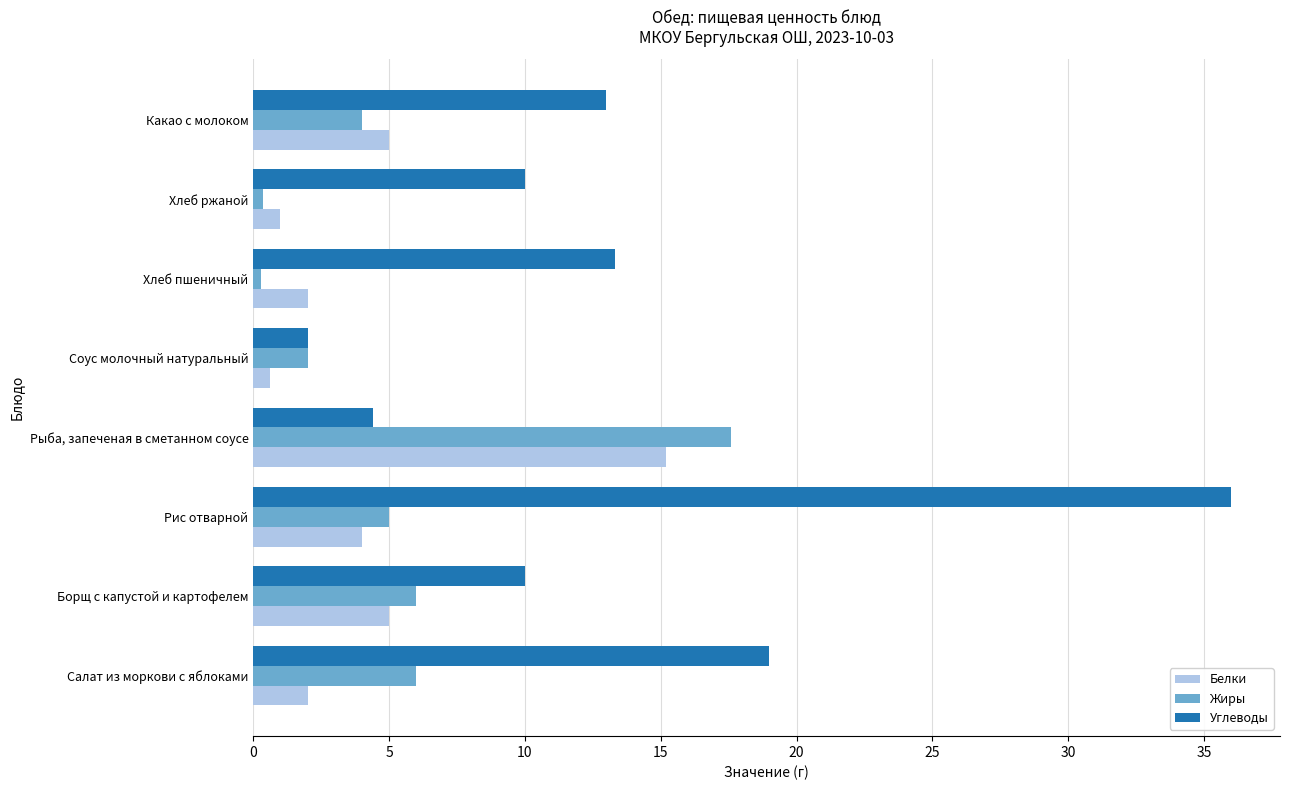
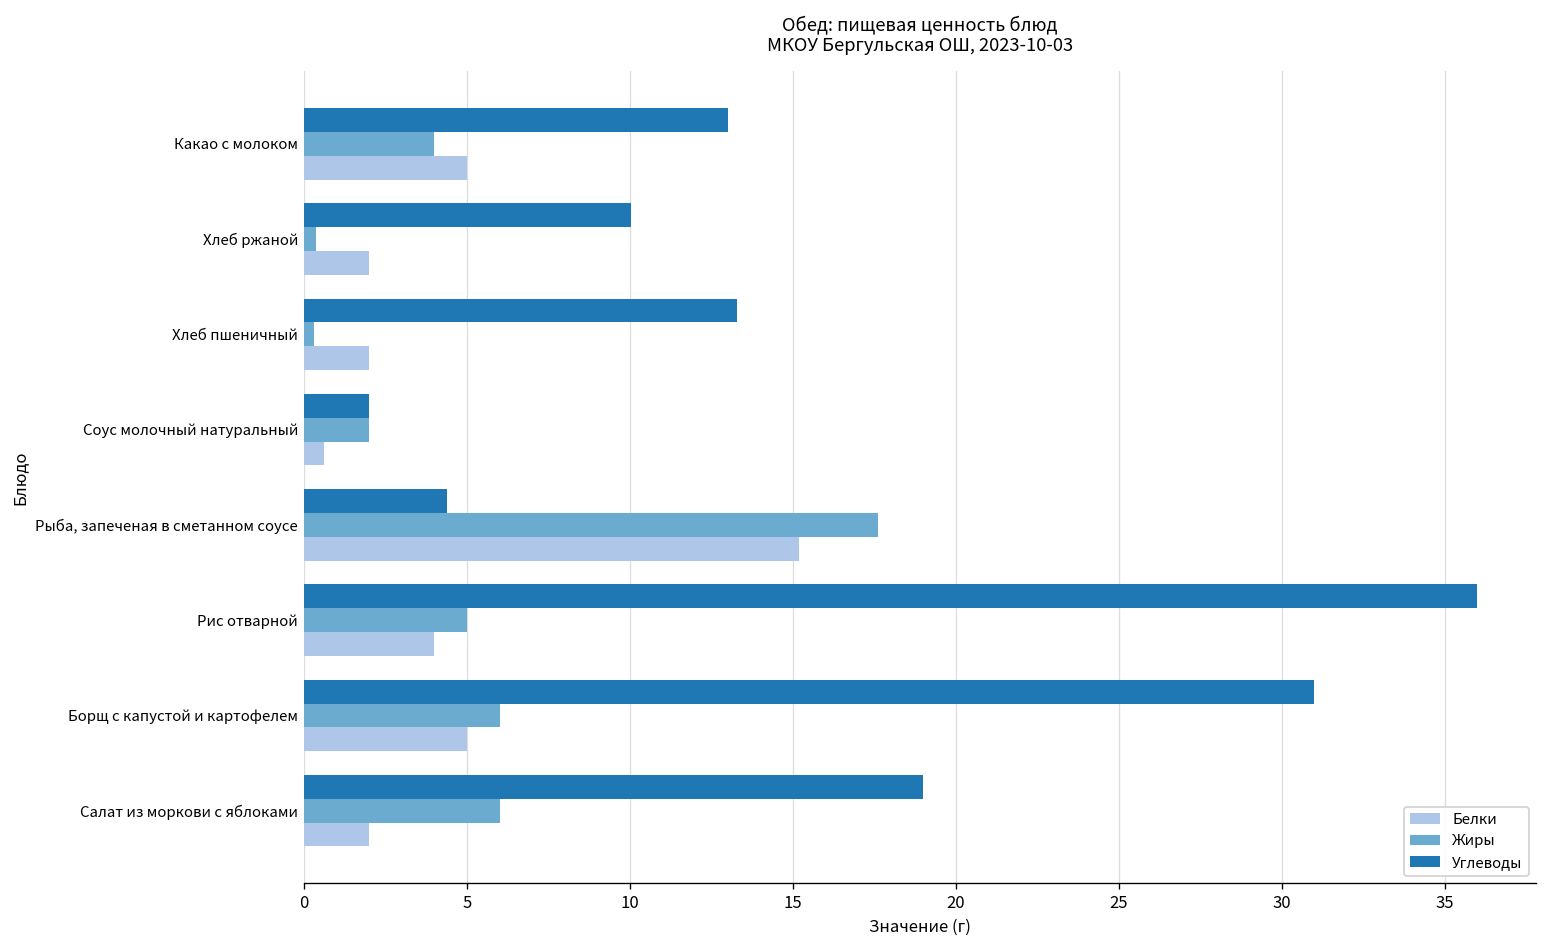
  {
    "Белки": {
      "Какао с молоком": 5,
-     "Хлеб ржаной": 1,
+     "Хлеб ржаной": 2,
      "Хлеб пшеничный": 2,
      "Соус молочный натуральный": 0.6,
      "Рыба, запеченая в сметанном соусе": 15.2,
      "Рис отварной": 4,
      "Борщ с капустой и картофелем": 5,
      "Салат из моркови с яблоками": 2
    },
    "Жиры": {
      "Какао с молоком": 4,
      "Хлеб ржаной": 0.4,
      "Хлеб пшеничный": 0.3,
      "Соус молочный натуральный": 2,
      "Рыба, запеченая в сметанном соусе": 17.6,
      "Рис отварной": 5,
      "Борщ с капустой и картофелем": 6,
      "Салат из моркови с яблоками": 6
    },
    "Углеводы": {
      "Какао с молоком": 13,
      "Хлеб ржаной": 10,
      "Хлеб пшеничный": 13.3,
      "Соус молочный натуральный": 2,
      "Рыба, запеченая в сметанном соусе": 4.4,
      "Рис отварной": 36,
-     "Борщ с капустой и картофелем": 10,
+     "Борщ с капустой и картофелем": 31,
      "Салат из моркови с яблоками": 19
    }
  }
